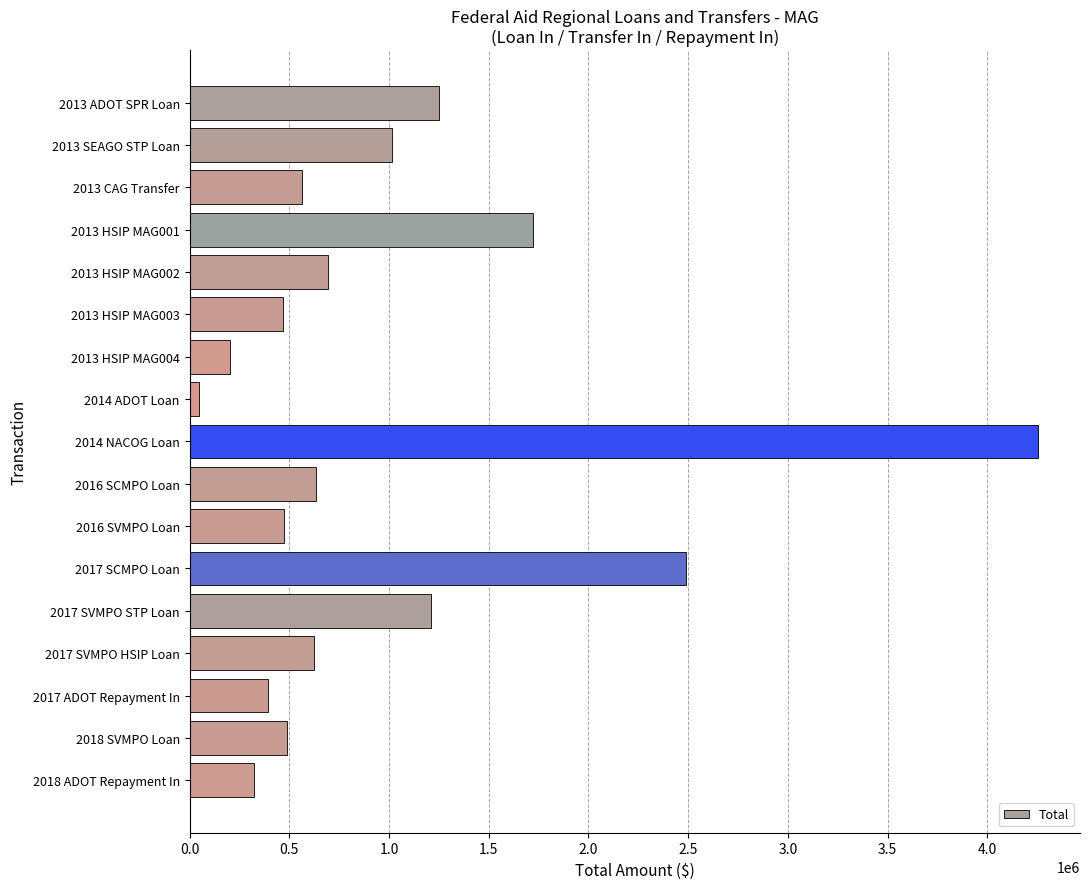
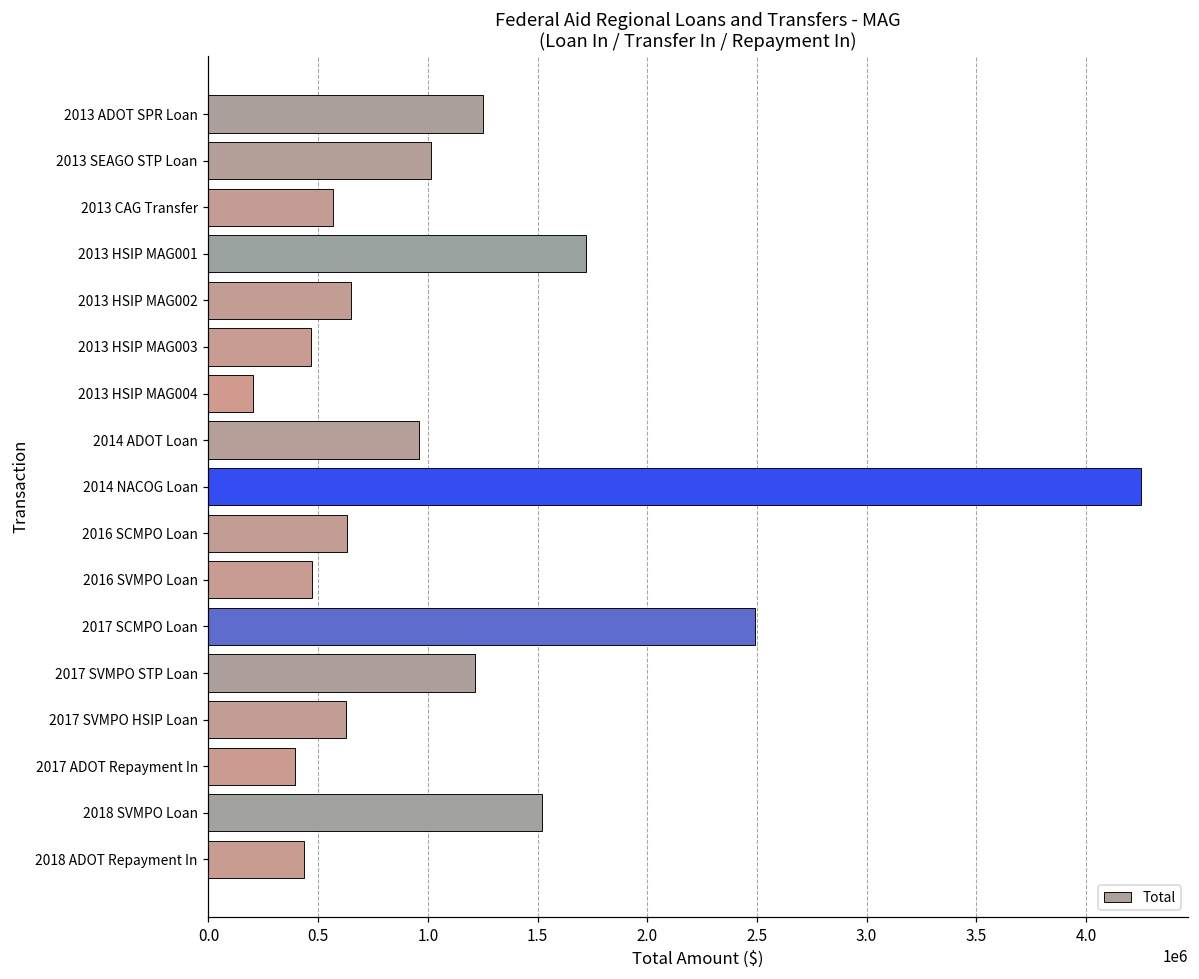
  {
    "2013 ADOT SPR Loan": 1250000,
    "2013 SEAGO STP Loan": 1020000,
    "2013 CAG Transfer": 570000,
    "2013 HSIP MAG001": 1720000,
-   "2013 HSIP MAG002": 690000,
+   "2013 HSIP MAG002": 650000,
    "2013 HSIP MAG003": 470000,
    "2013 HSIP MAG004": 200000,
-   "2014 ADOT Loan": 50000,
+   "2014 ADOT Loan": 960000,
    "2014 NACOG Loan": 4250000,
    "2016 SCMPO Loan": 630000,
    "2016 SVMPO Loan": 470000,
    "2017 SCMPO Loan": 2490000,
    "2017 SVMPO STP Loan": 1210000,
    "2017 SVMPO HSIP Loan": 630000,
    "2017 ADOT Repayment In": 400000,
-   "2018 SVMPO Loan": 490000,
-   "2018 ADOT Repayment In": 320000
+   "2018 SVMPO Loan": 1520000,
+   "2018 ADOT Repayment In": 440000
  }
